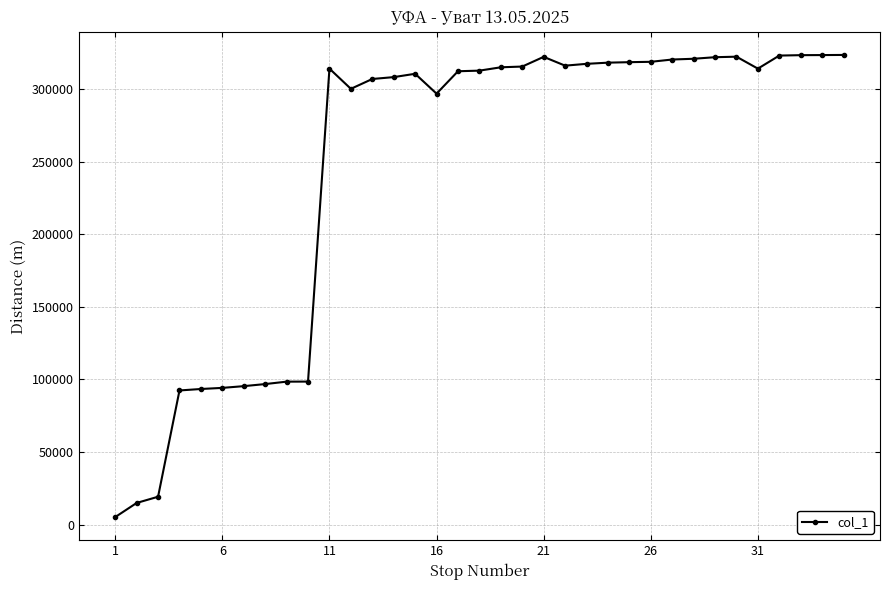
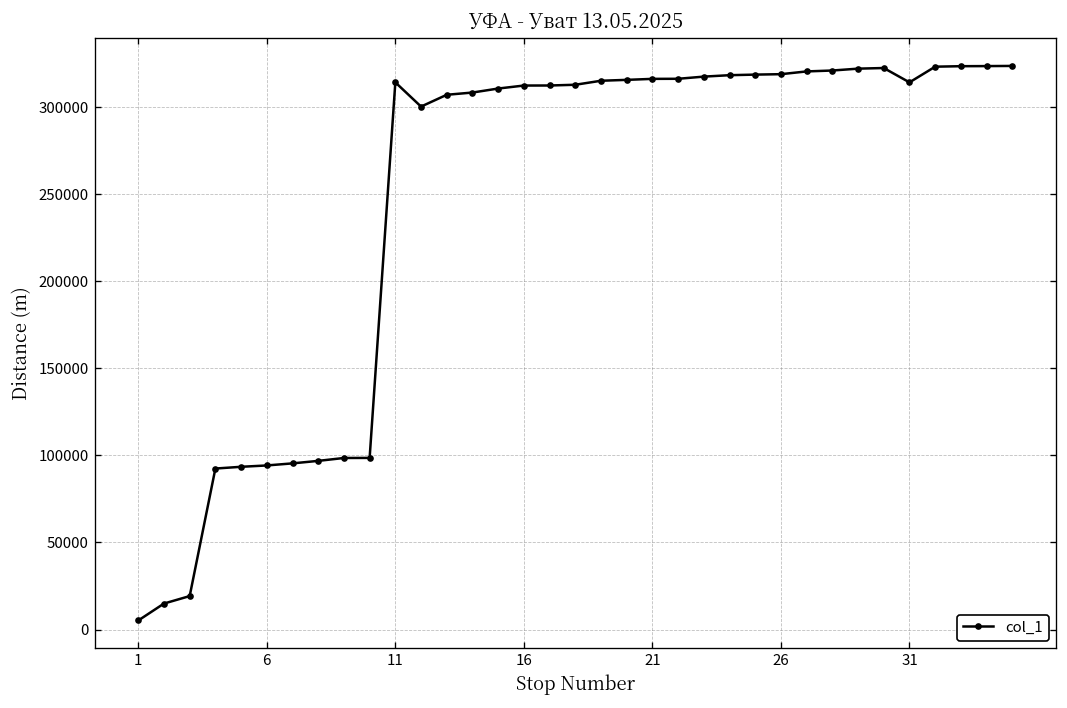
  {
    "1": 5000,
    "6": 94000,
    "11": 314000,
-   "16": 297000,
-   "21": 322000,
+   "16": 312000,
+   "21": 316000,
    "26": 319000,
    "31": 314000
  }
